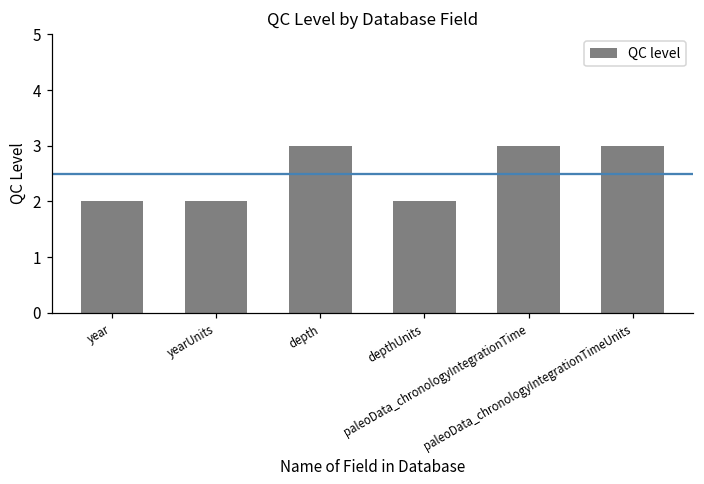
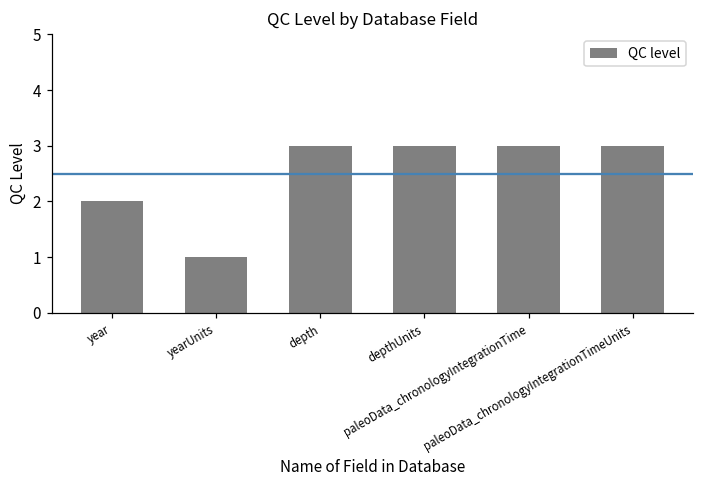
  {
    "year": 2,
-   "yearUnits": 2,
+   "yearUnits": 1,
    "depth": 3,
-   "depthUnits": 2,
+   "depthUnits": 3,
    "paleoData_chronologyIntegrationTime": 3,
    "paleoData_chronologyIntegrationTimeUnits": 3
  }
